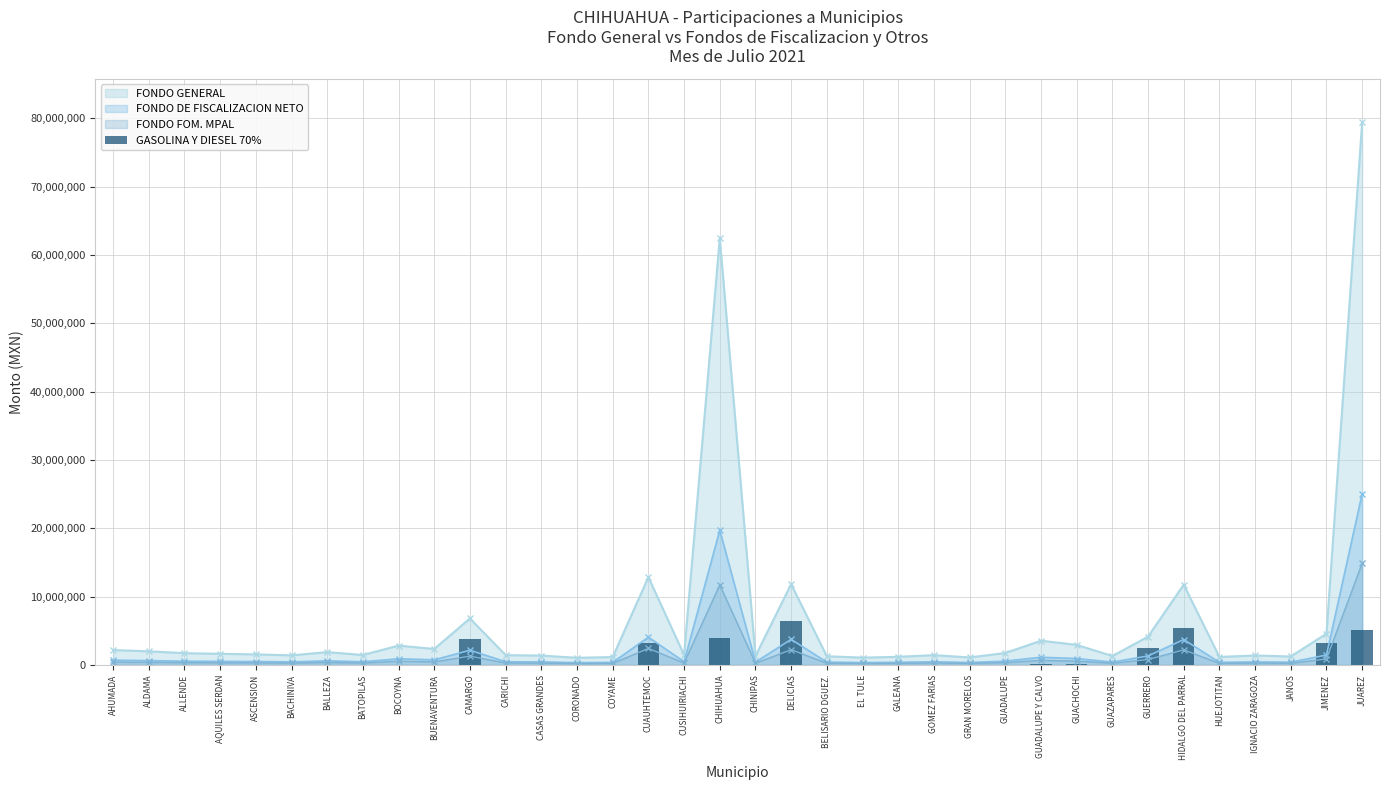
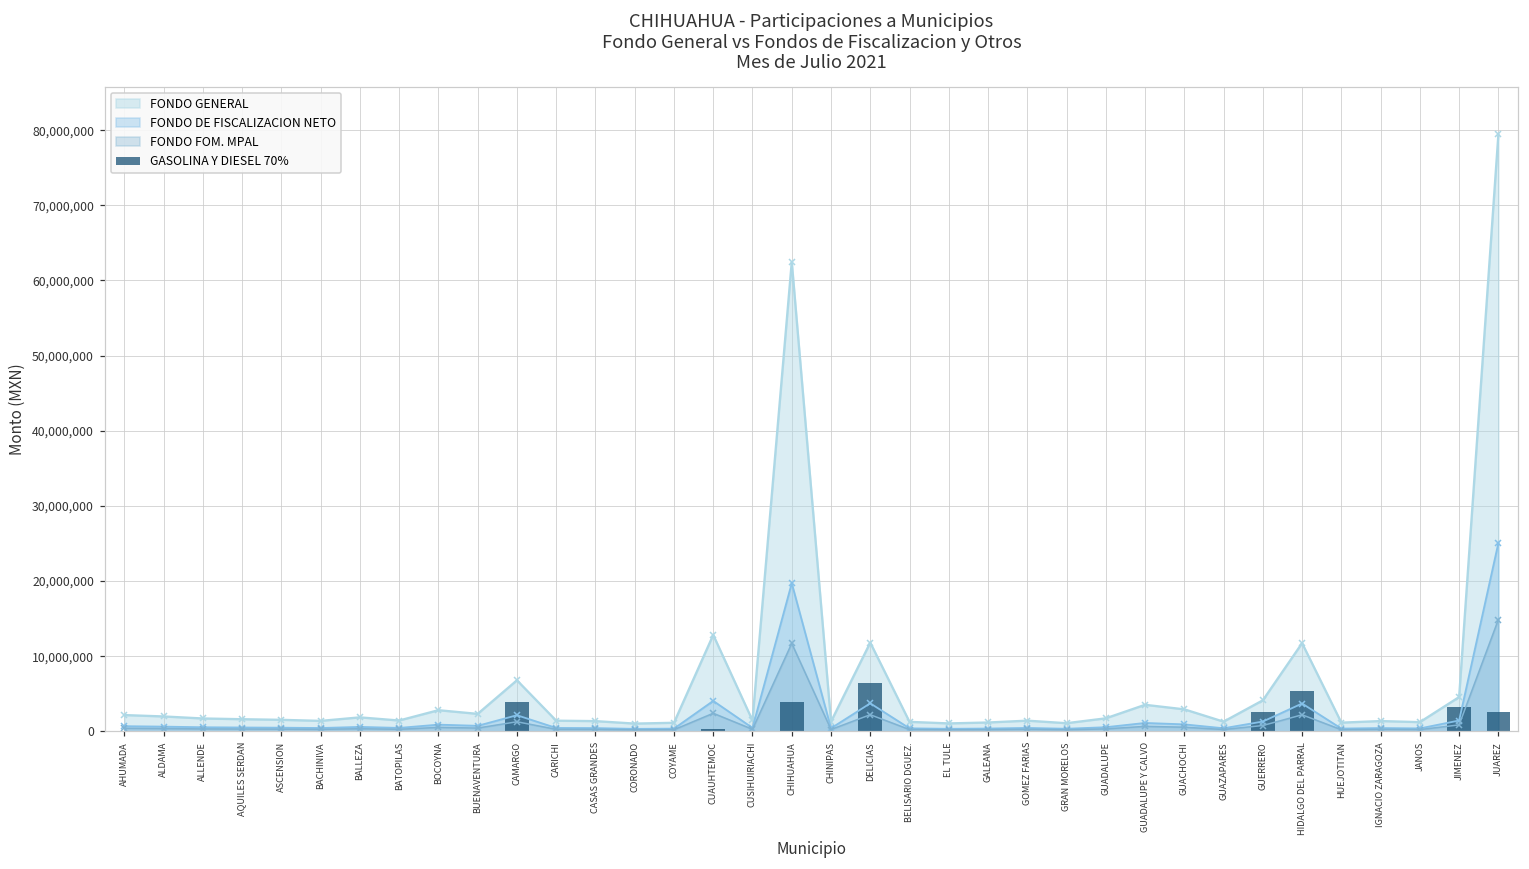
  {
    "GASOLINA Y DIESEL 70%": {
      "CAMARGO": "4,000,000",
-     "CUAUHTEMOC": "3,000,000",
+     "CUAUHTEMOC": "0",
      "CHIHUAHUA": "4,000,000",
      "DELICIAS": "6,000,000",
      "GUERRERO": "3,000,000",
      "HIDALGO DEL PARRAL": "5,000,000",
      "JIMENEZ": "3,000,000",
-     "JUAREZ": "5,000,000"
+     "JUAREZ": "3,000,000"
    }
  }
